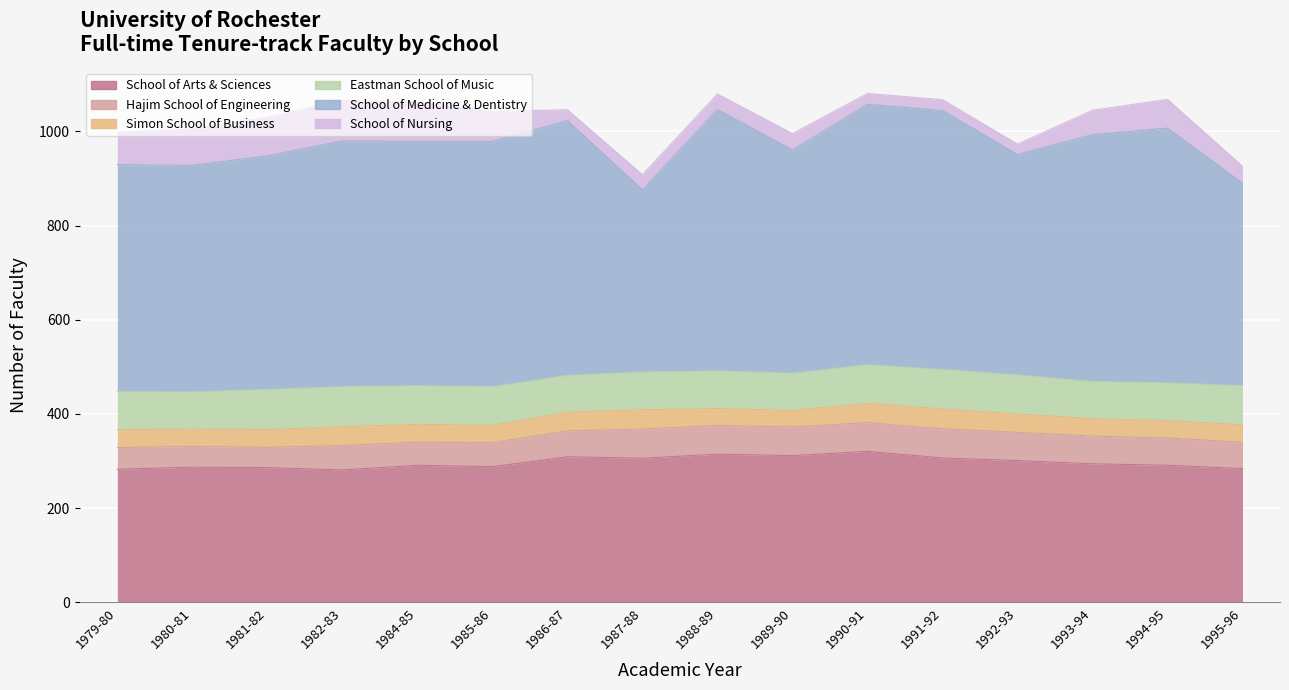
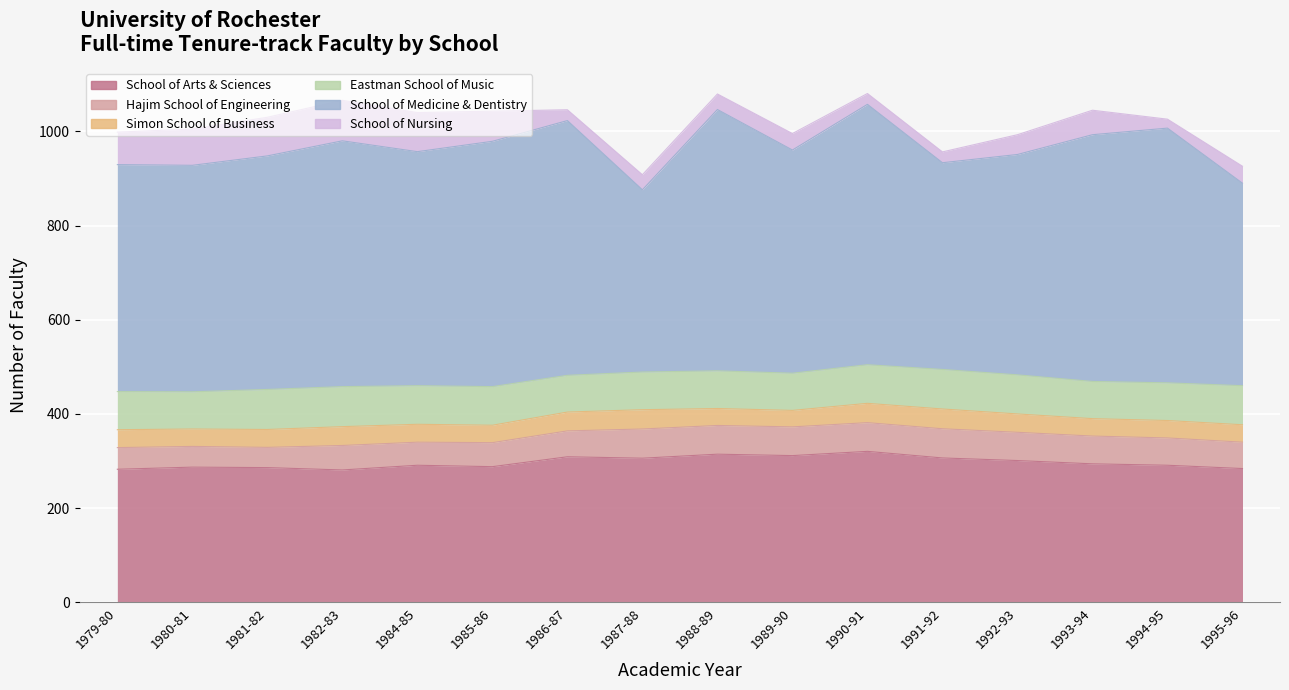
  {
    "School of Medicine & Dentistry": {
      "1979-80": 480,
      "1980-81": 480,
      "1981-82": 500,
      "1982-83": 520,
-     "1984-85": 520,
+     "1984-85": 500,
      "1985-86": 520,
      "1986-87": 540,
      "1987-88": 390,
      "1988-89": 560,
      "1989-90": 470,
      "1990-91": 550,
-     "1991-92": 550,
+     "1991-92": 440,
      "1992-93": 470,
      "1993-94": 520,
      "1994-95": 540,
      "1995-96": 430
    },
    "School of Nursing": {
      "1986-87": 20,
      "1987-88": 30,
      "1988-89": 30,
      "1989-90": 40,
      "1990-91": 20,
      "1991-92": 20,
-     "1992-93": 20,
+     "1992-93": 40,
      "1993-94": 50,
-     "1994-95": 60,
+     "1994-95": 20,
      "1995-96": 40
    }
  }
